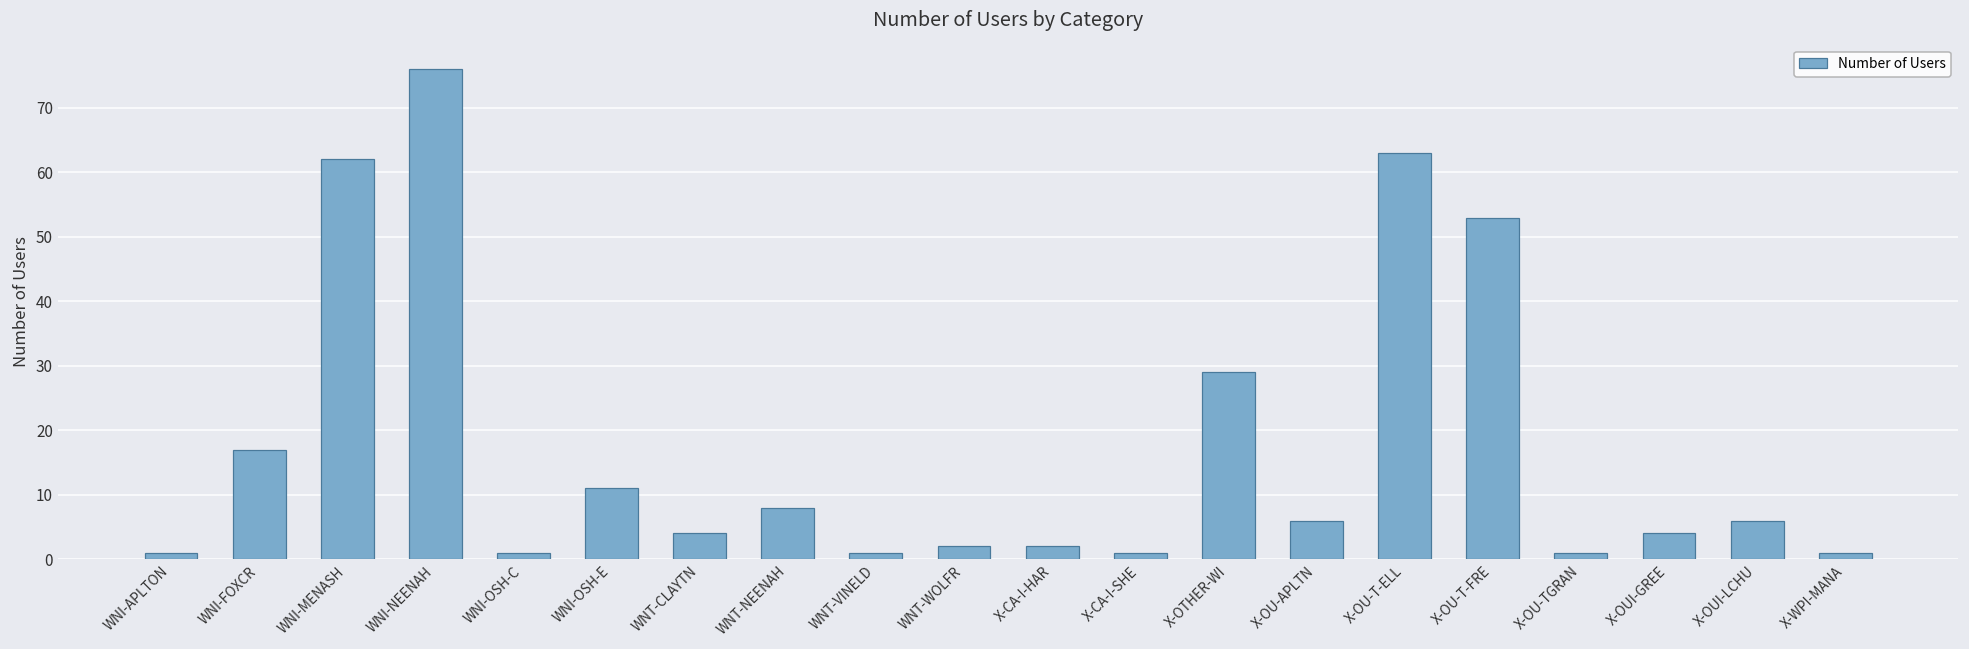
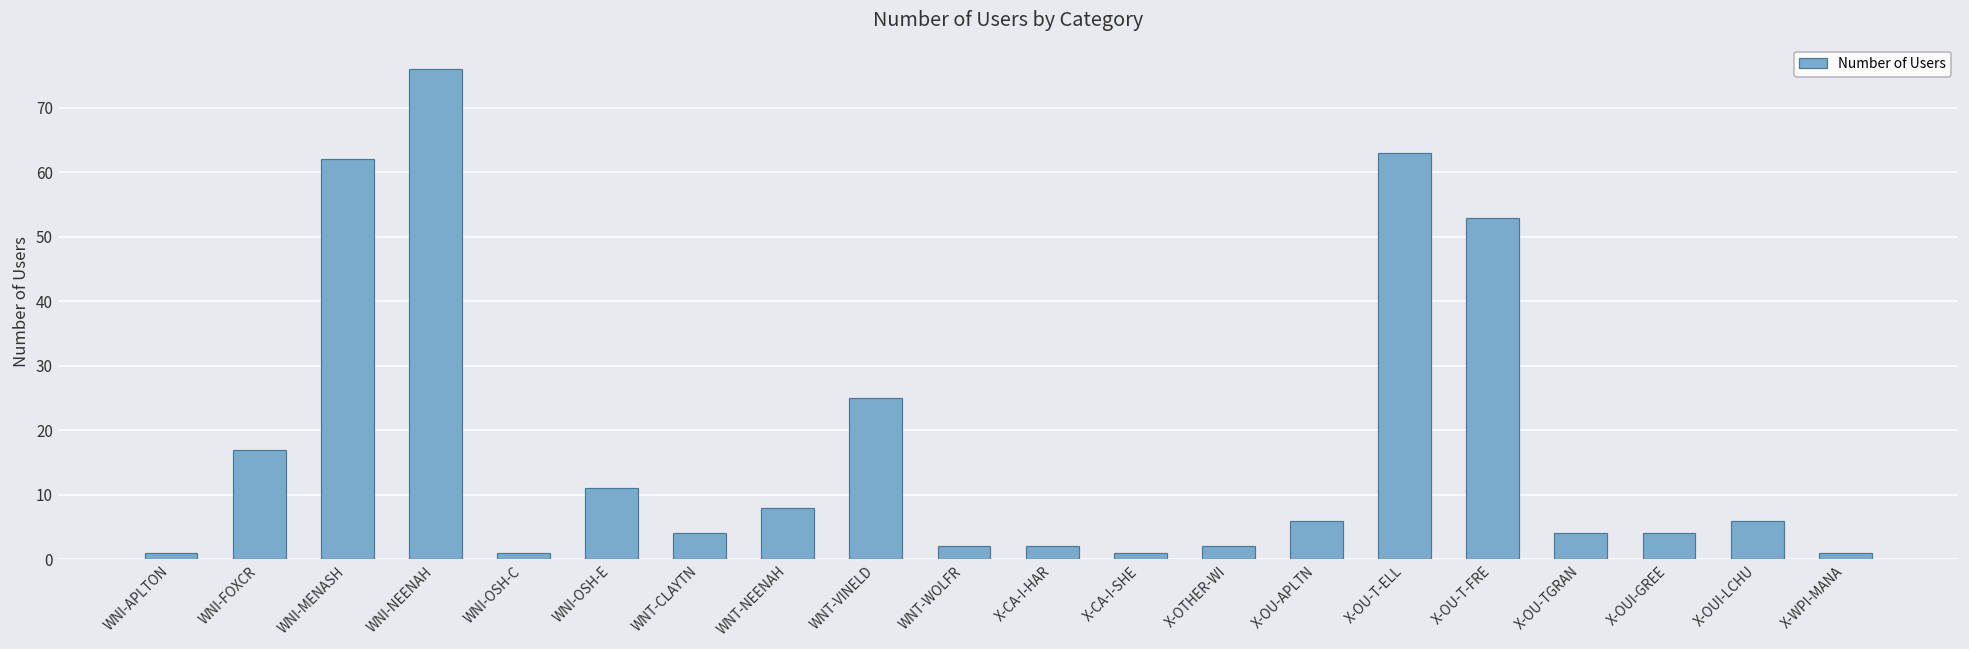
  {
    "WNI-APLTON": 1,
    "WNI-FOXCR": 17,
    "WNI-MENASH": 62,
    "WNI-NEENAH": 76,
    "WNI-OSH-C": 1,
    "WNI-OSH-E": 11,
    "WNT-CLAYTN": 4,
    "WNT-NEENAH": 8,
-   "WNT-VINELD": 1,
+   "WNT-VINELD": 25,
    "WNT-WOLFR": 2,
    "X-CA-I-HAR": 2,
    "X-CA-I-SHE": 1,
-   "X-OTHER-WI": 29,
+   "X-OTHER-WI": 2,
    "X-OU-APLTN": 6,
    "X-OU-T-ELL": 63,
    "X-OU-T-FRE": 53,
-   "X-OU-TGRAN": 1,
+   "X-OU-TGRAN": 4,
    "X-OUI-GREE": 4,
    "X-OUI-LCHU": 6,
    "X-WPI-MANA": 1
  }
